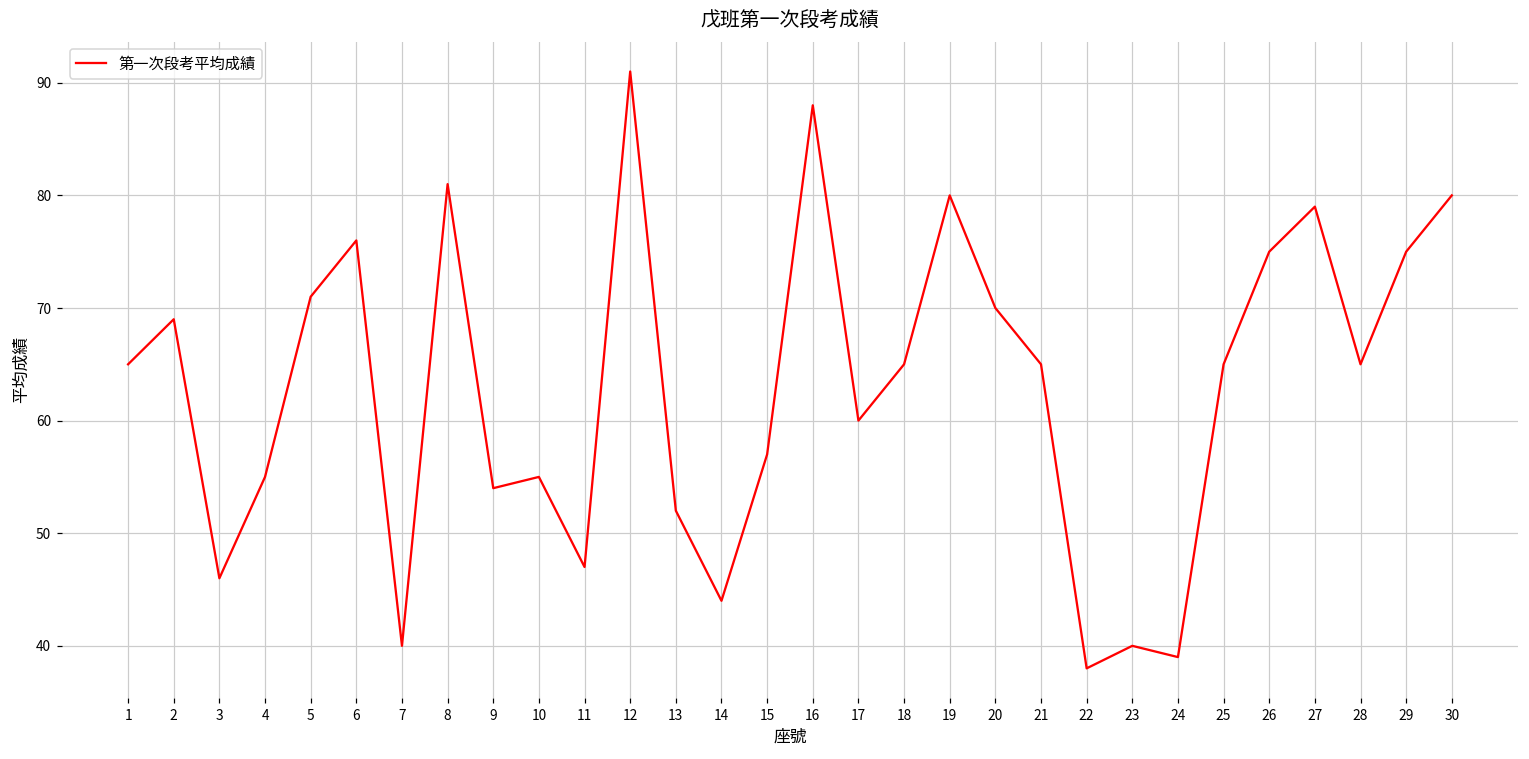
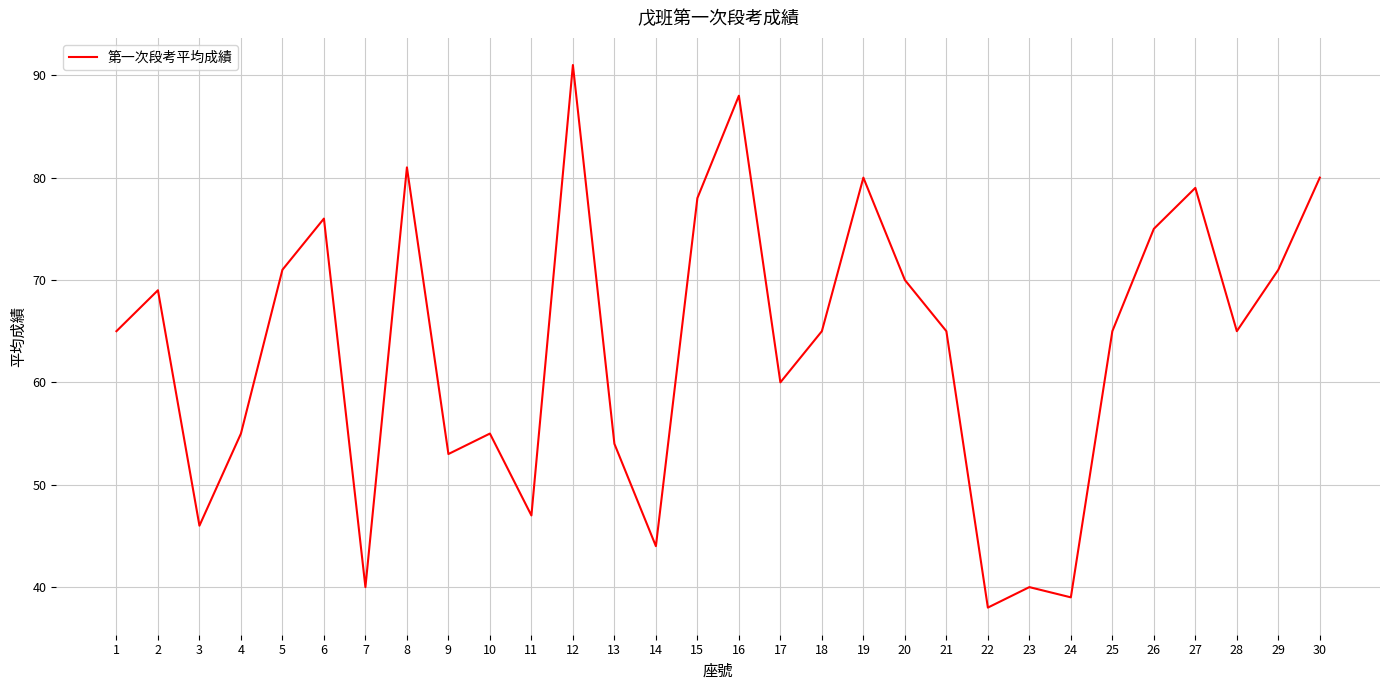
  {
    "1": 65,
    "2": 69,
    "3": 46,
    "4": 55,
    "5": 71,
    "6": 76,
    "7": 40,
    "8": 81,
-   "9": 54,
+   "9": 53,
    "10": 55,
    "11": 47,
    "12": 91,
-   "13": 52,
+   "13": 54,
    "14": 44,
-   "15": 57,
+   "15": 78,
    "16": 88,
    "17": 60,
    "18": 65,
    "19": 80,
    "20": 70,
    "21": 65,
    "22": 38,
    "23": 40,
    "24": 39,
    "25": 65,
    "26": 75,
    "27": 79,
    "28": 65,
-   "29": 75,
+   "29": 71,
    "30": 80
  }
